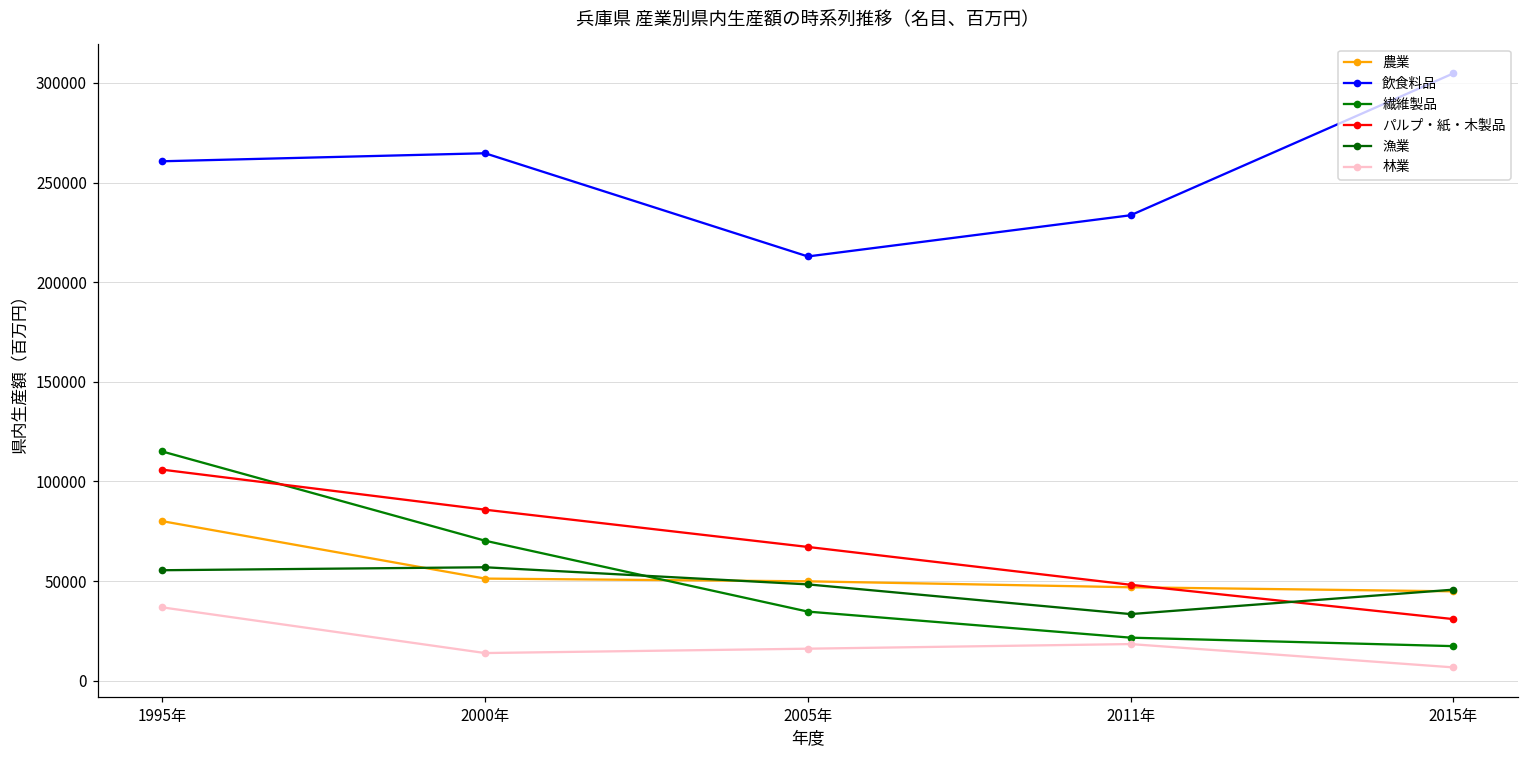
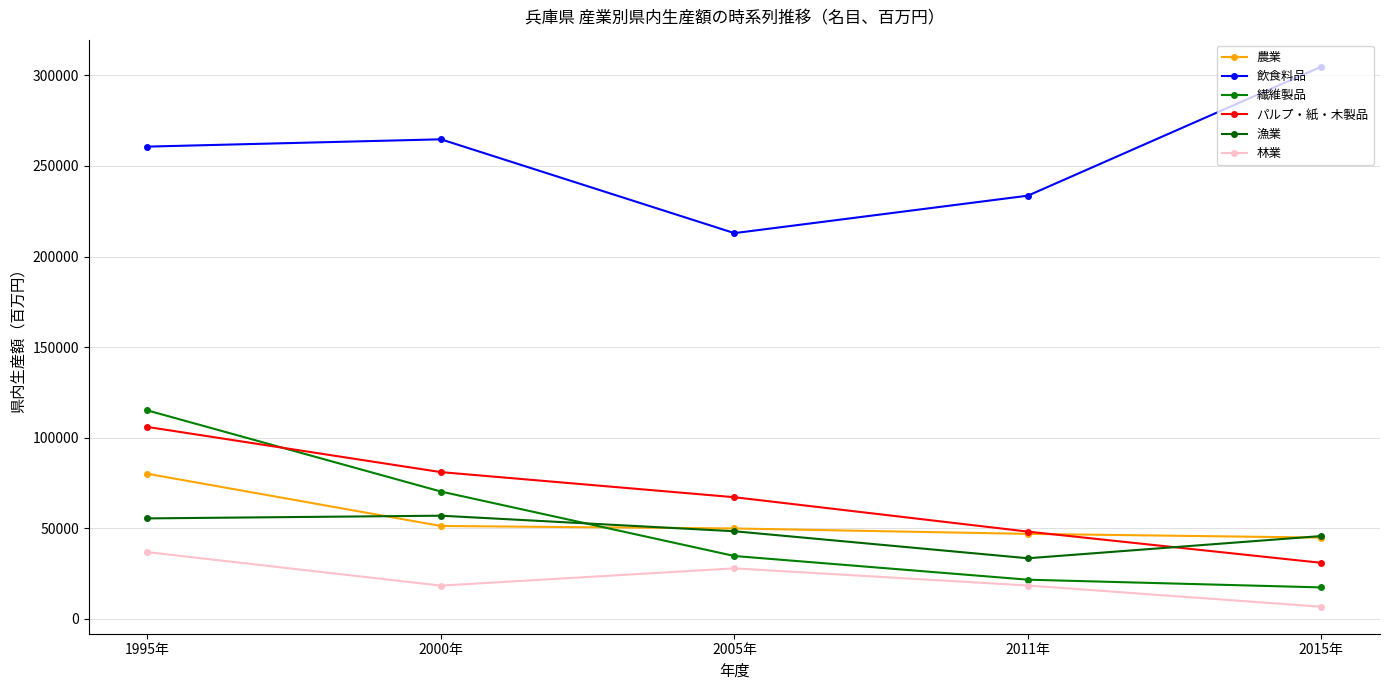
  {
    "農業": {
      "1995年": 80000,
      "2000年": 51000,
      "2005年": 50000
    },
    "飲食料品": {
      "1995年": 261000,
      "2000年": 265000,
      "2005年": 213000,
      "2011年": 234000
    },
    "パルプ・紙・木製品": {
      "1995年": 106000,
-     "2000年": 86000,
+     "2000年": 81000,
      "2005年": 67000,
      "2015年": 31000
    },
    "林業": {
      "1995年": 37000,
-     "2000年": 14000,
-     "2005年": 16000,
+     "2000年": 18000,
+     "2005年": 28000,
      "2011年": 18000,
      "2015年": 7000
    }
  }
